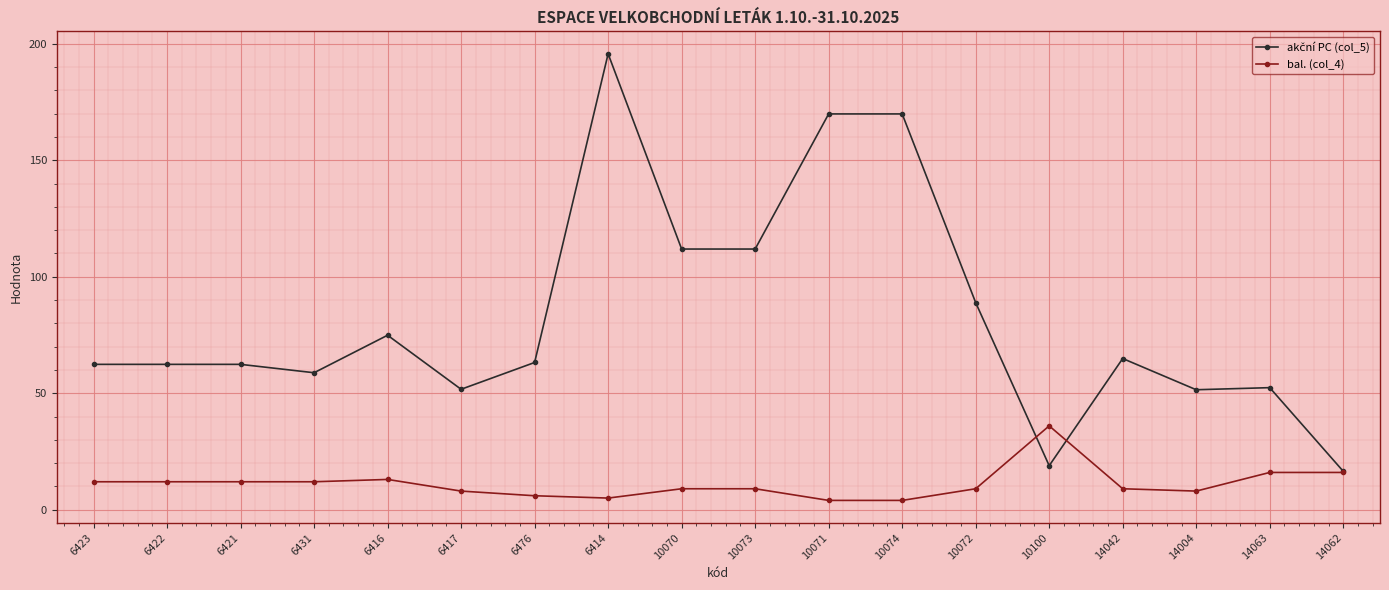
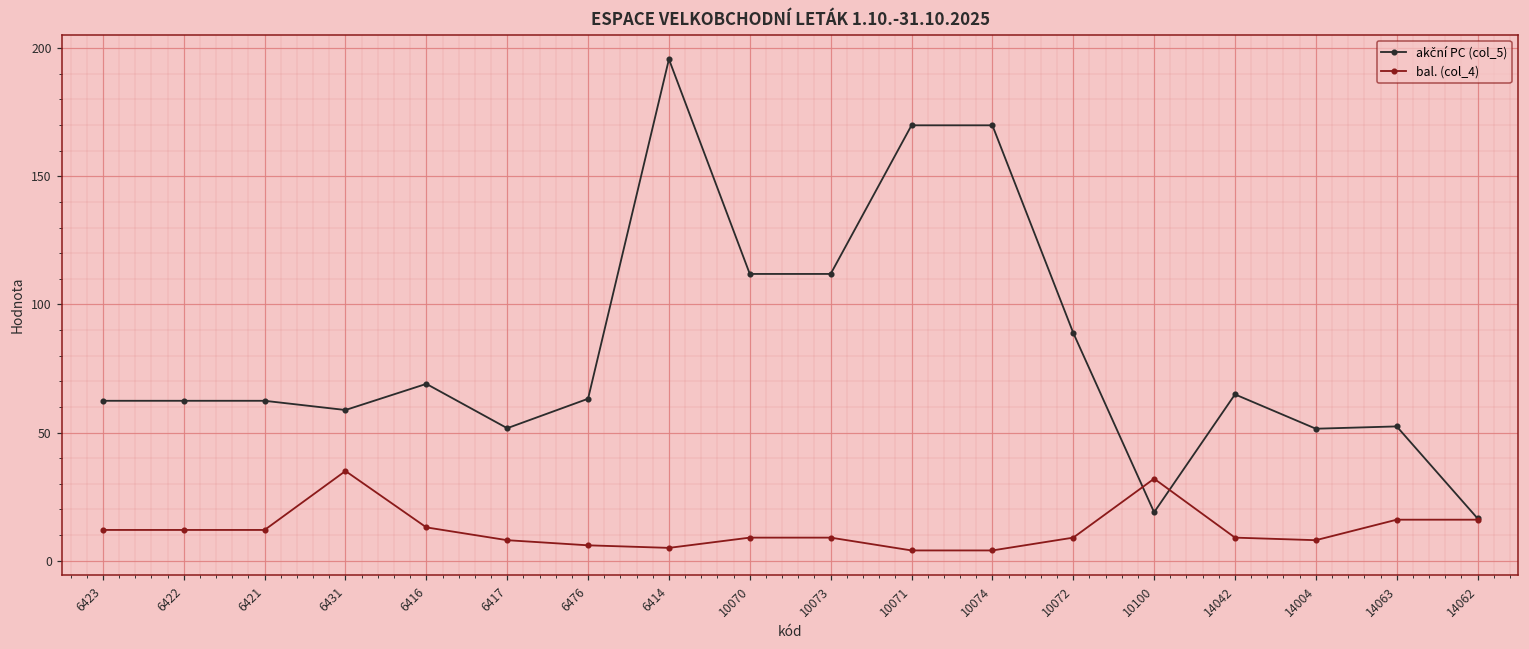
  {
    "akční PC (col_5)": {
      "6423": 62,
      "6422": 62,
      "6421": 62,
      "6431": 59,
-     "6416": 75,
+     "6416": 69,
      "6417": 52,
      "6476": 63,
      "6414": 196,
      "10070": 112,
      "10073": 112,
      "10071": 170,
      "10074": 170,
      "10072": 89,
      "10100": 19,
      "14042": 65,
      "14004": 52,
      "14063": 52
    },
    "bal. (col_4)": {
      "6423": 12,
      "6422": 12,
      "6421": 12,
-     "6431": 12,
+     "6431": 35,
      "6416": 13,
      "6417": 8,
      "6476": 6,
      "6414": 5,
      "10070": 9,
      "10073": 9,
      "10071": 4,
      "10074": 4,
      "10072": 9,
-     "10100": 36,
+     "10100": 32,
      "14042": 9,
      "14004": 8,
      "14063": 16
    }
  }
